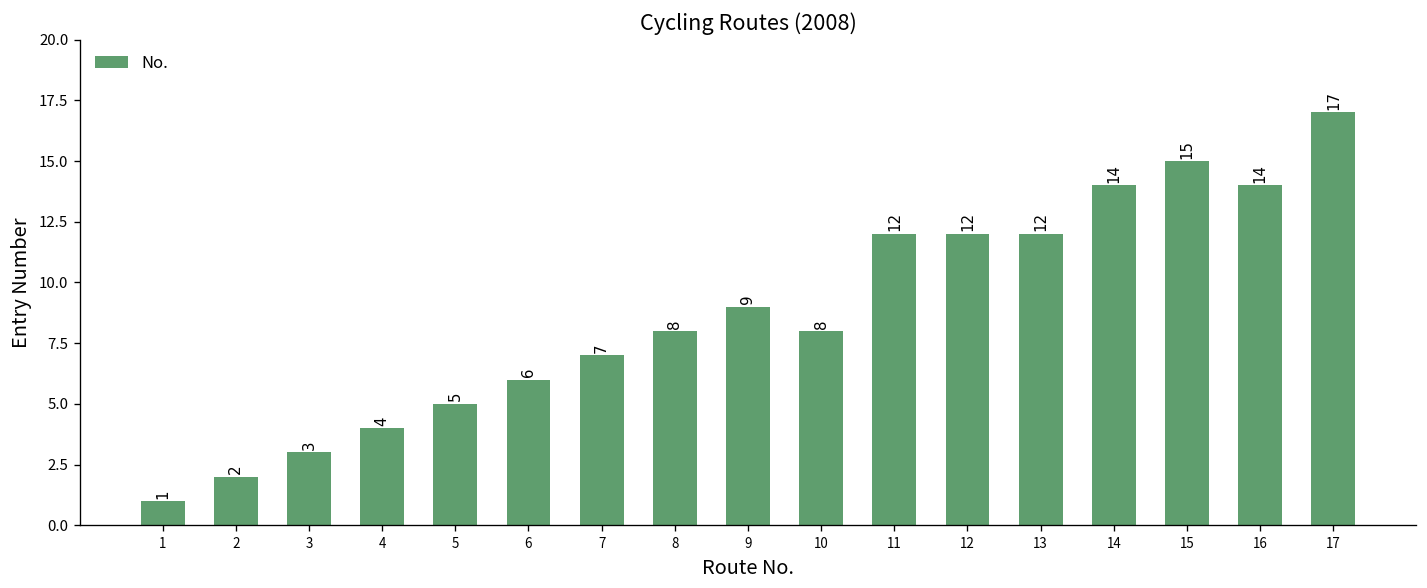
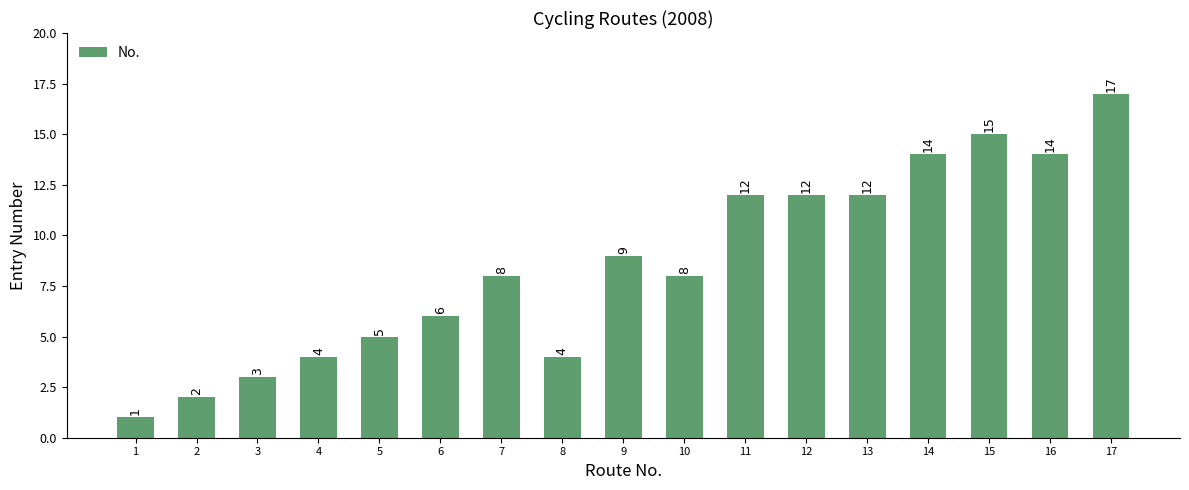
  {
    "1": 1,
    "2": 2,
    "3": 3,
    "4": 4,
    "5": 5,
    "6": 6,
-   "7": 7,
-   "8": 8,
+   "7": 8,
+   "8": 4,
    "9": 9,
    "10": 8,
    "11": 12,
    "12": 12,
    "13": 12,
    "14": 14,
    "15": 15,
    "16": 14,
    "17": 17
  }
